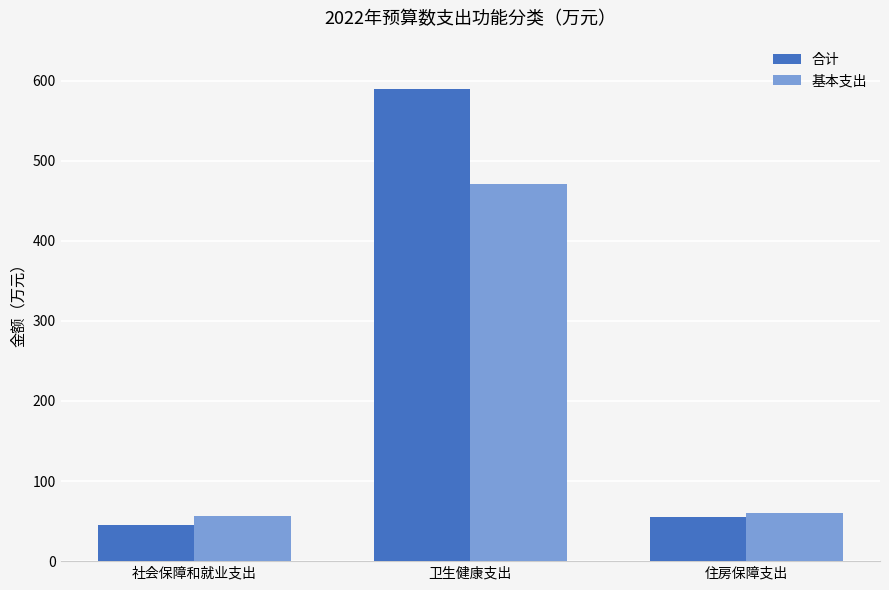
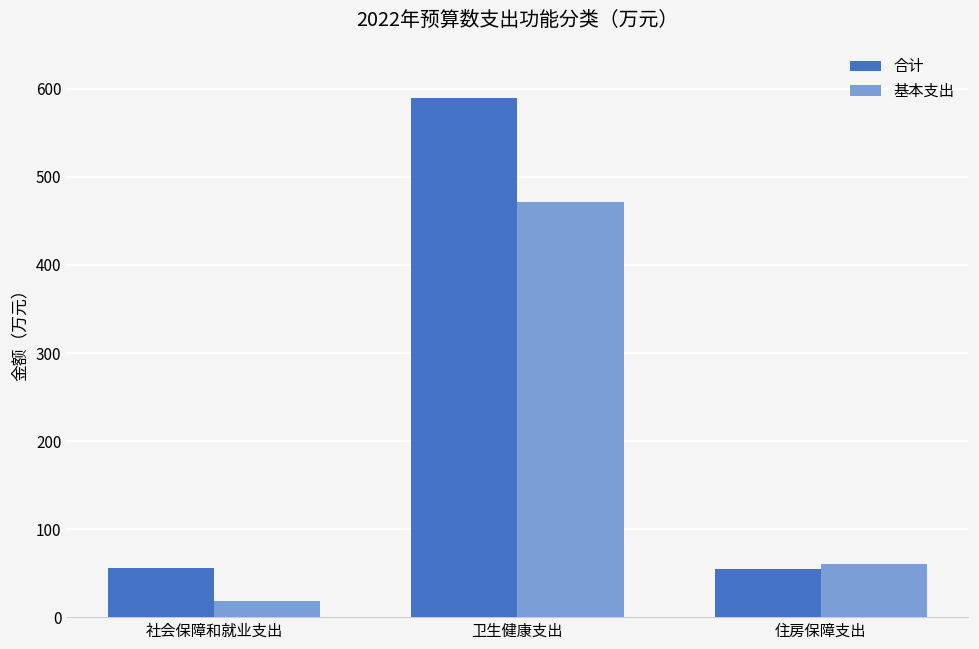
  {
    "合计": {
-     "社会保障和就业支出": 50,
+     "社会保障和就业支出": 60,
      "卫生健康支出": 590,
      "住房保障支出": 50
    },
    "基本支出": {
-     "社会保障和就业支出": 60,
+     "社会保障和就业支出": 20,
      "卫生健康支出": 470,
      "住房保障支出": 60
    }
  }
